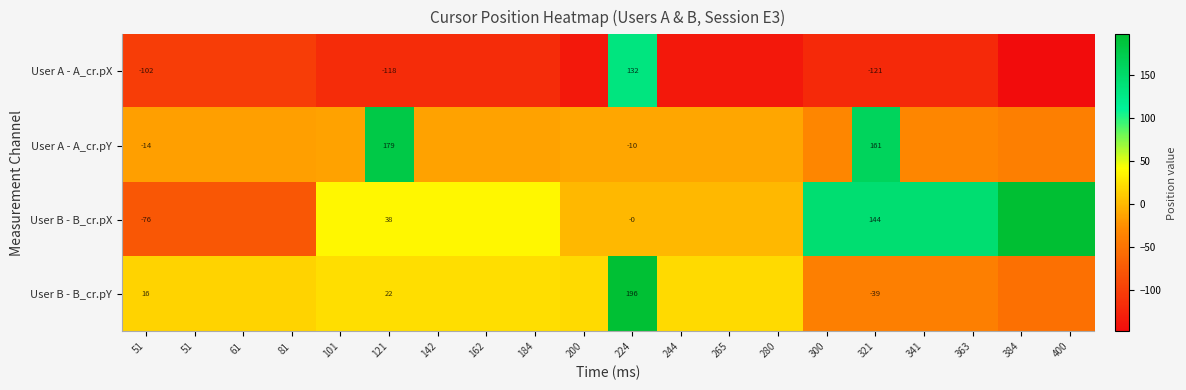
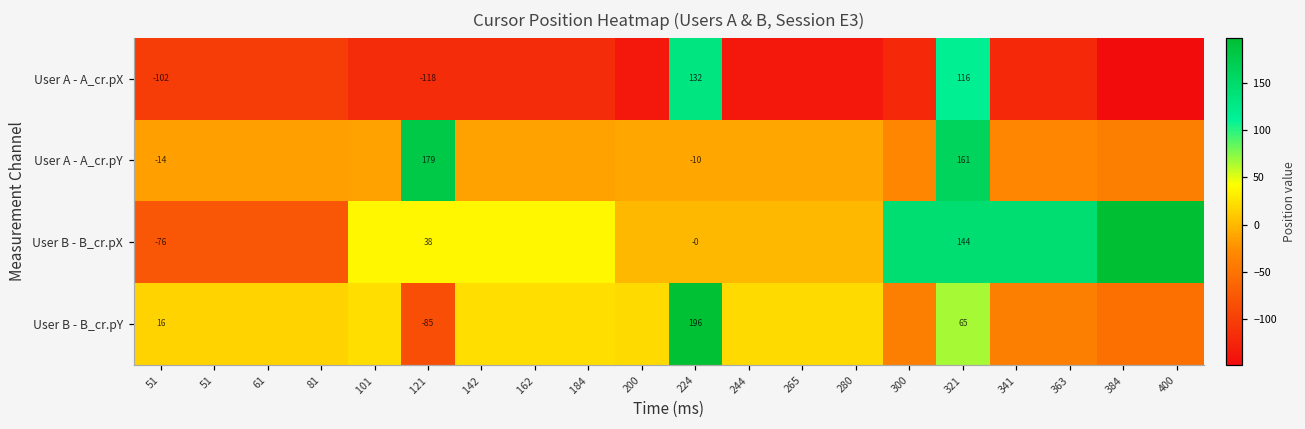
  {
    "User A - A_cr.pX": {
      "121": -118,
      "224": 132,
-     "321": -121
+     "321": 116
    },
    "User A - A_cr.pY": {
      "121": 179,
      "224": -10,
      "321": 161
    },
    "User B - B_cr.pX": {
      "121": 38,
      "224": -0,
      "321": 144
    },
    "User B - B_cr.pY": {
-     "121": 22,
+     "121": -85,
      "224": 196,
-     "321": -39
+     "321": 65
    }
  }
